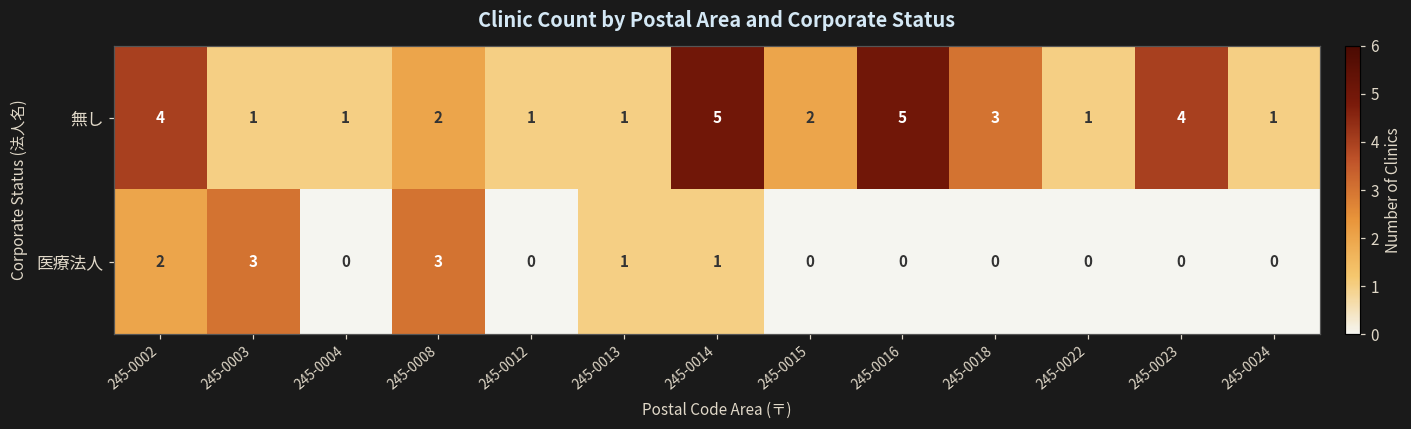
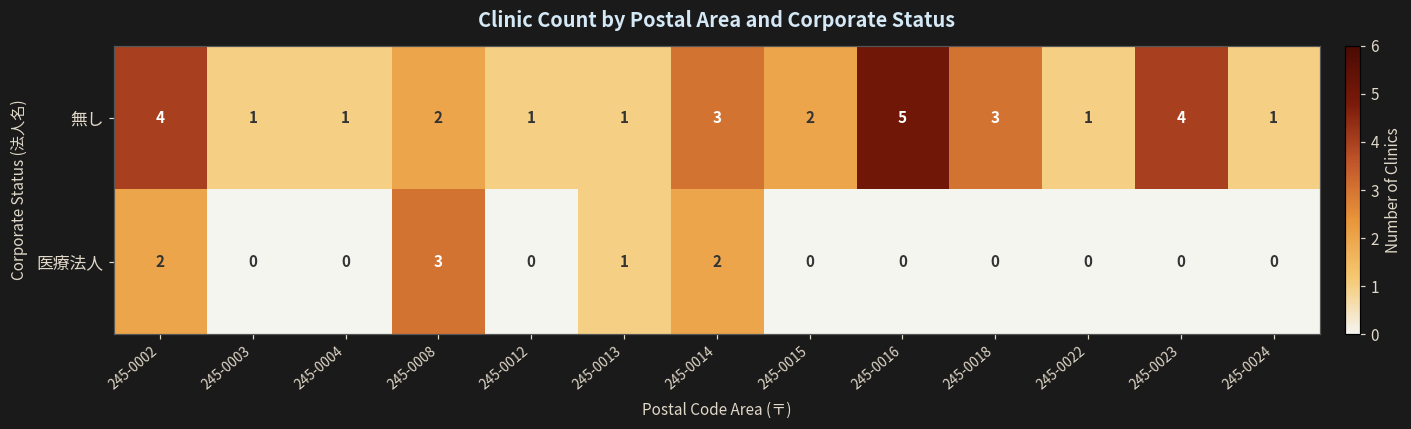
  {
    "無し": {
      "245-0002": 4,
      "245-0003": 1,
      "245-0004": 1,
      "245-0008": 2,
      "245-0012": 1,
      "245-0013": 1,
-     "245-0014": 5,
+     "245-0014": 3,
      "245-0015": 2,
      "245-0016": 5,
      "245-0018": 3,
      "245-0022": 1,
      "245-0023": 4,
      "245-0024": 1
    },
    "医療法人": {
      "245-0002": 2,
-     "245-0003": 3,
+     "245-0003": 0,
      "245-0004": 0,
      "245-0008": 3,
      "245-0012": 0,
      "245-0013": 1,
-     "245-0014": 1,
+     "245-0014": 2,
      "245-0015": 0,
      "245-0016": 0,
      "245-0018": 0,
      "245-0022": 0,
      "245-0023": 0,
      "245-0024": 0
    }
  }
